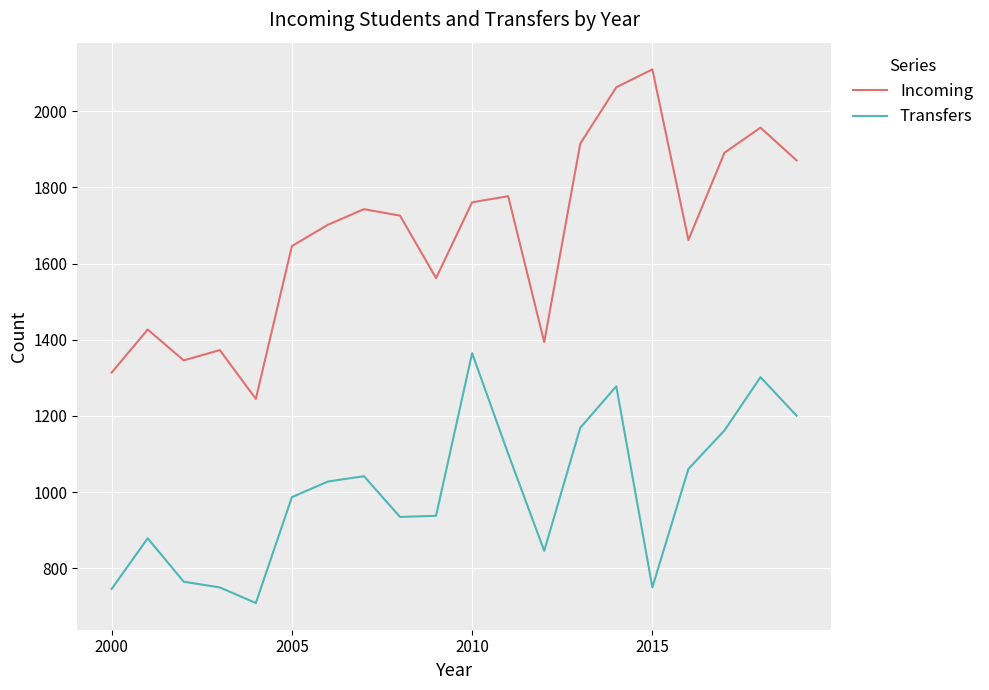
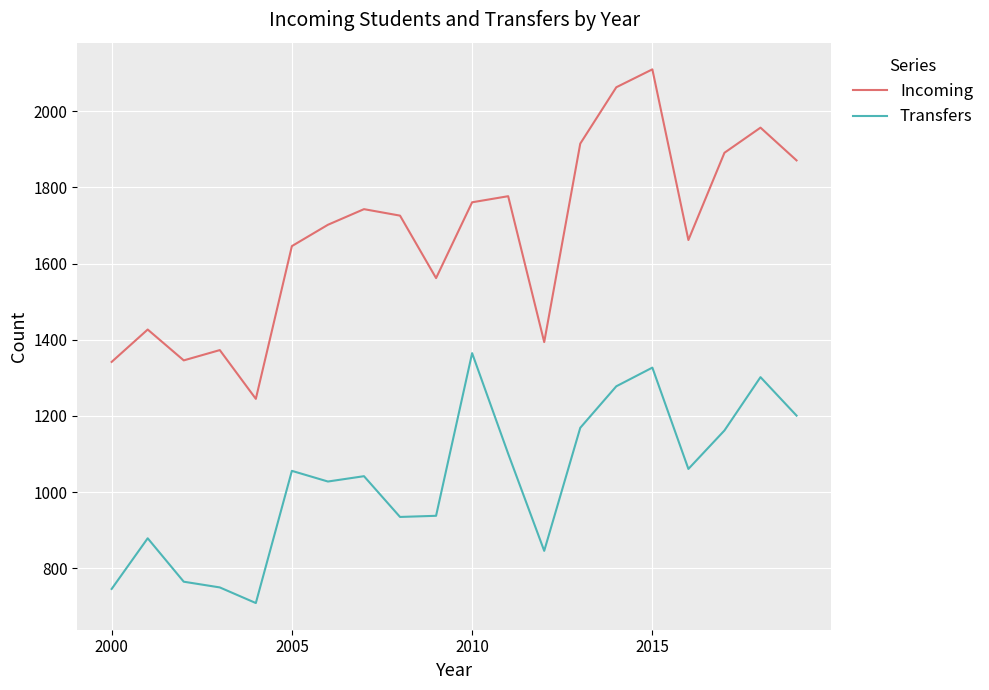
  {
    "Incoming": {
-     "2000": 1310,
+     "2000": 1340,
      "2005": 1650,
      "2010": 1760,
      "2015": 2110
    },
    "Transfers": {
      "2000": 750,
-     "2005": 990,
+     "2005": 1060,
      "2010": 1370,
-     "2015": 750
+     "2015": 1330
    }
  }
